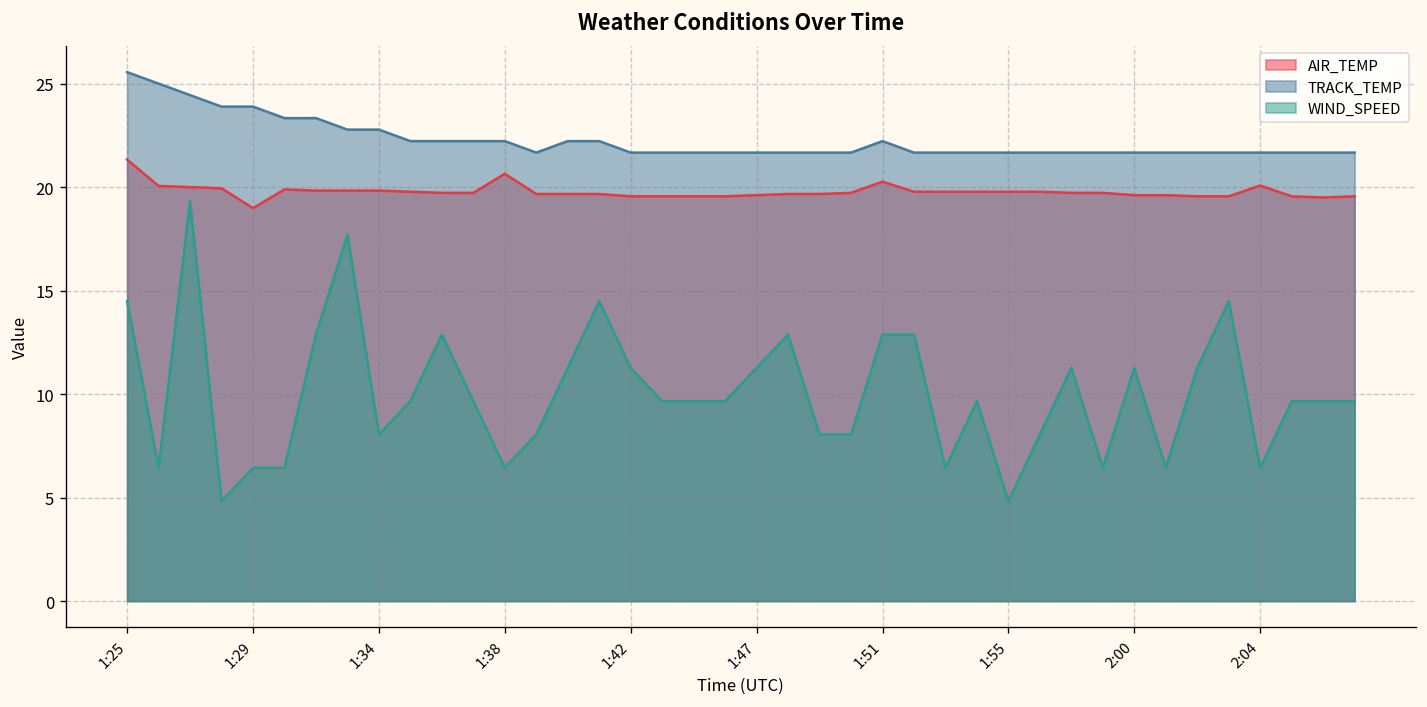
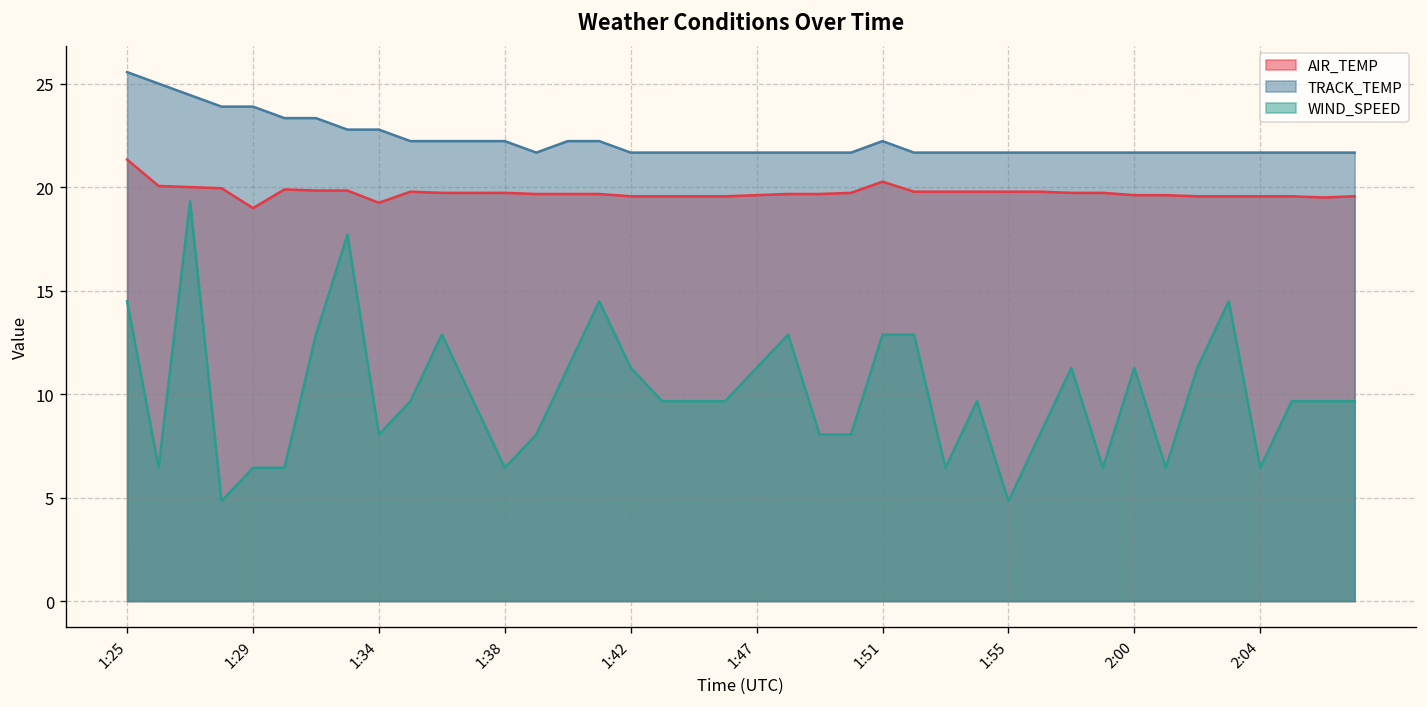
  {
    "AIR_TEMP": {
      "1:25": 21.3,
      "1:29": 19.0,
-     "1:34": 19.8,
-     "1:38": 20.6,
+     "1:34": 19.2,
+     "1:38": 19.7,
      "1:42": 19.6,
      "1:47": 19.6,
      "1:51": 20.3,
      "1:55": 19.8,
      "2:00": 19.6,
-     "2:04": 20.1
+     "2:04": 19.6
    }
  }
